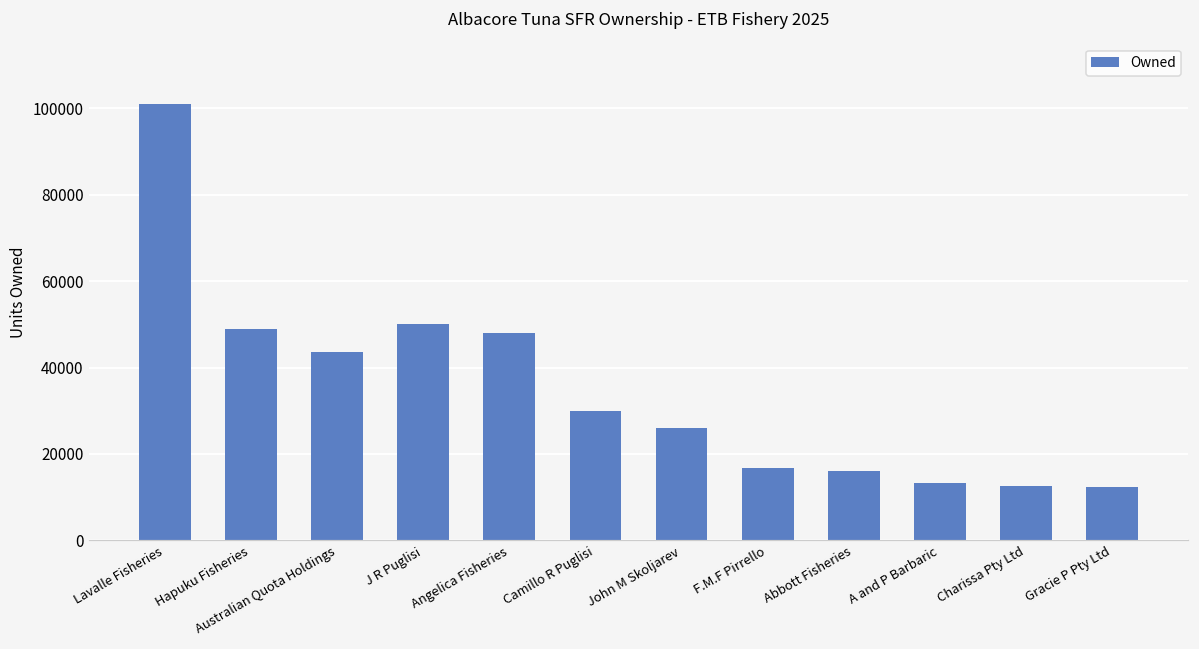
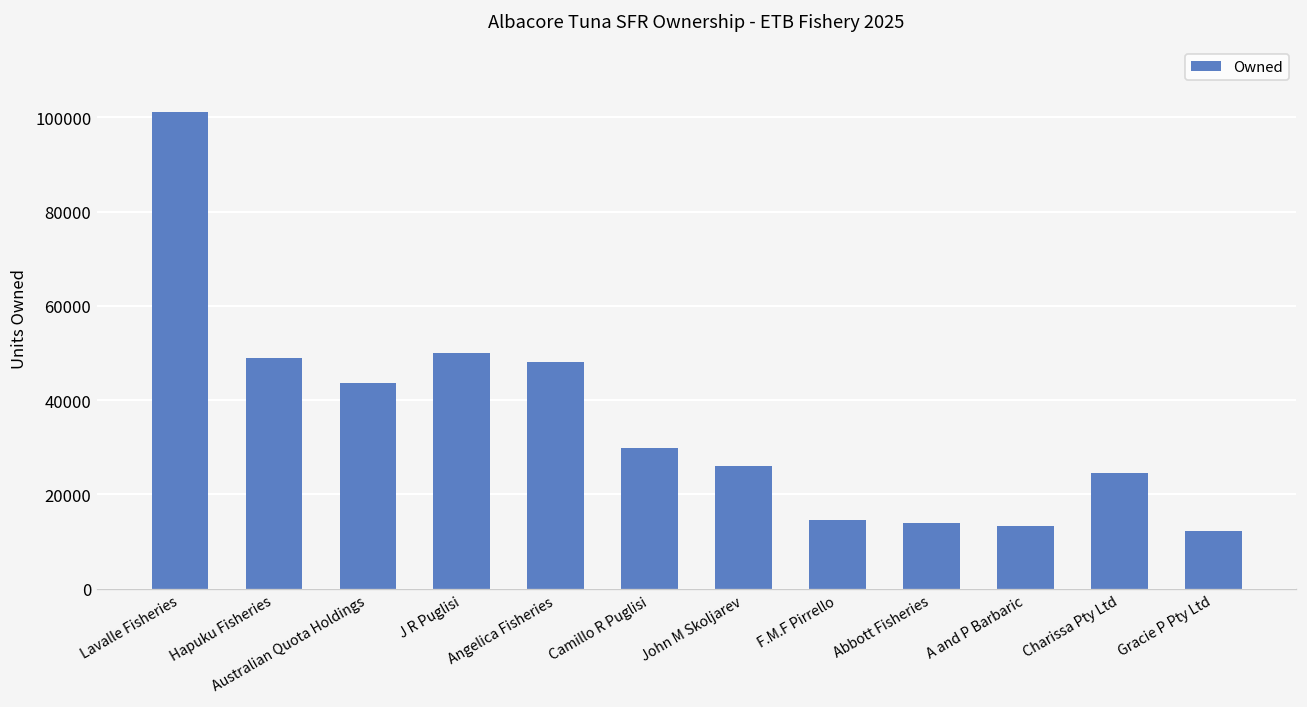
  {
    "Lavalle Fisheries": 101000,
    "Hapuku Fisheries": 49000,
    "Australian Quota Holdings": 44000,
    "J R Puglisi": 50000,
    "Angelica Fisheries": 48000,
    "Camillo R Puglisi": 30000,
    "John M Skoljarev": 26000,
-   "F.M.F Pirrello": 17000,
-   "Abbott Fisheries": 16000,
+   "F.M.F Pirrello": 14000,
+   "Abbott Fisheries": 14000,
    "A and P Barbaric": 13000,
-   "Charissa Pty Ltd": 13000,
+   "Charissa Pty Ltd": 24000,
    "Gracie P Pty Ltd": 12000
  }
